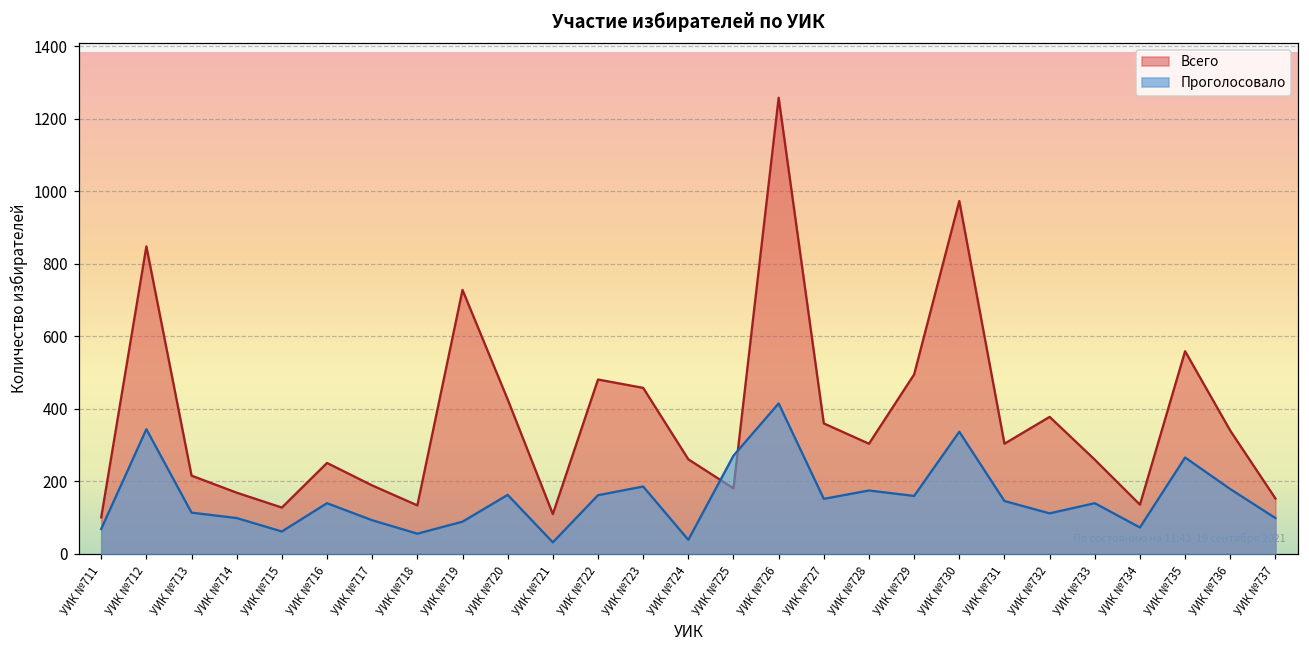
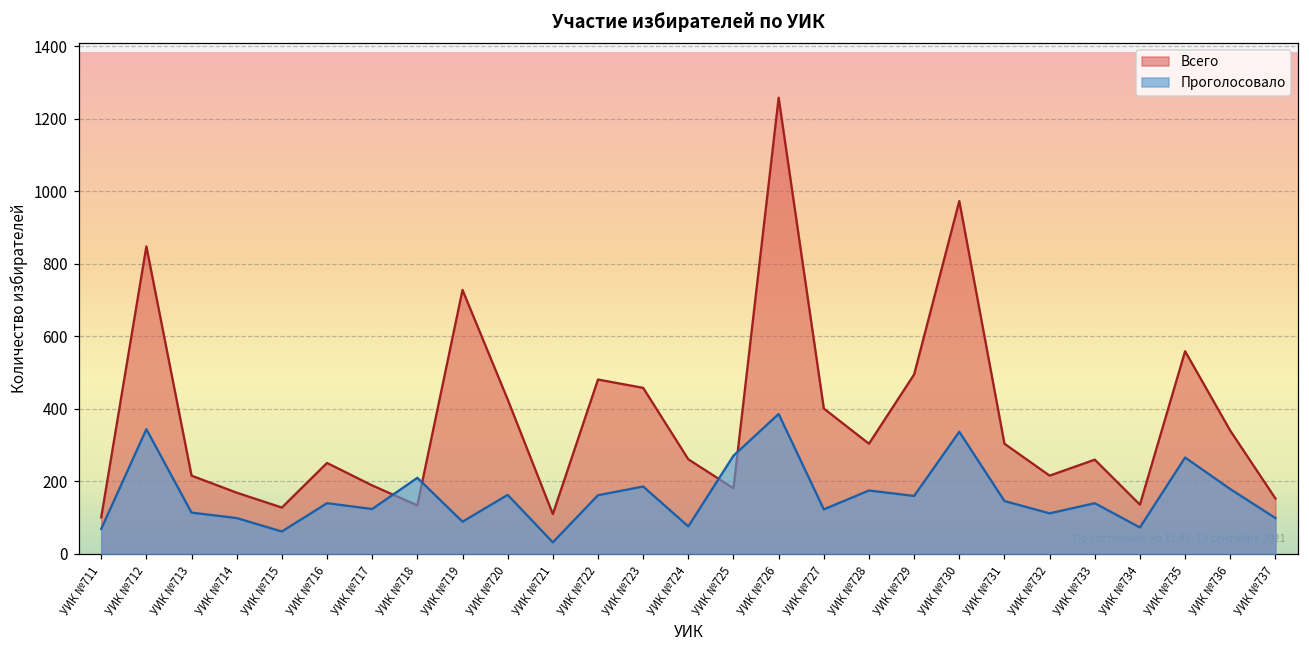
  {
    "Всего": {
      "УИК №711": 100,
      "УИК №712": 850,
      "УИК №713": 220,
      "УИК №714": 170,
      "УИК №715": 130,
      "УИК №716": 250,
      "УИК №717": 190,
      "УИК №718": 130,
      "УИК №719": 730,
      "УИК №720": 430,
      "УИК №721": 110,
      "УИК №722": 480,
      "УИК №723": 460,
      "УИК №724": 260,
      "УИК №725": 180,
      "УИК №726": 1260,
-     "УИК №727": 360,
+     "УИК №727": 400,
      "УИК №728": 300,
      "УИК №729": 500,
      "УИК №730": 970,
      "УИК №731": 300,
-     "УИК №732": 380,
+     "УИК №732": 220,
      "УИК №733": 260,
      "УИК №734": 140,
      "УИК №735": 560,
      "УИК №736": 340,
      "УИК №737": 150
    },
    "Проголосовало": {
      "УИК №711": 70,
      "УИК №712": 340,
      "УИК №713": 110,
      "УИК №714": 100,
      "УИК №715": 60,
      "УИК №716": 140,
-     "УИК №717": 90,
-     "УИК №718": 60,
+     "УИК №717": 120,
+     "УИК №718": 210,
      "УИК №719": 90,
      "УИК №720": 160,
      "УИК №721": 30,
      "УИК №722": 160,
      "УИК №723": 190,
-     "УИК №724": 40,
+     "УИК №724": 80,
      "УИК №725": 270,
-     "УИК №726": 420,
-     "УИК №727": 150,
+     "УИК №726": 390,
+     "УИК №727": 120,
      "УИК №728": 180,
      "УИК №729": 160,
      "УИК №730": 340,
      "УИК №731": 150,
      "УИК №732": 110,
      "УИК №733": 140,
      "УИК №735": 270,
      "УИК №736": 180,
      "УИК №737": 100
    }
  }
